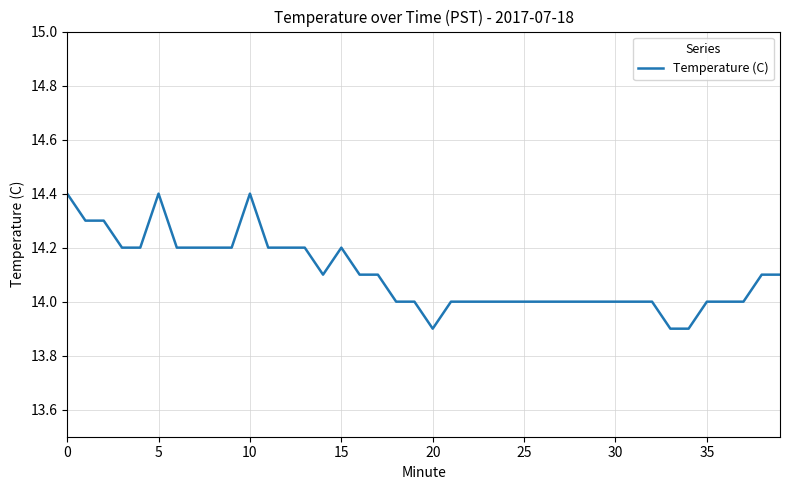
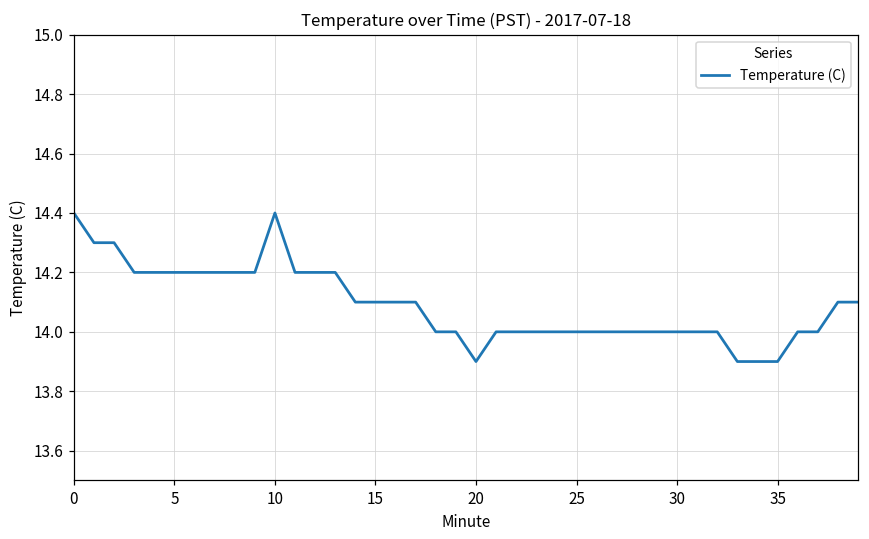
  {
    "0": 14.4,
-   "5": 14.4,
+   "5": 14.2,
    "10": 14.4,
-   "15": 14.2,
+   "15": 14.1,
    "20": 13.9,
    "25": 14.0,
    "30": 14.0,
-   "35": 14.0
+   "35": 13.9
  }
